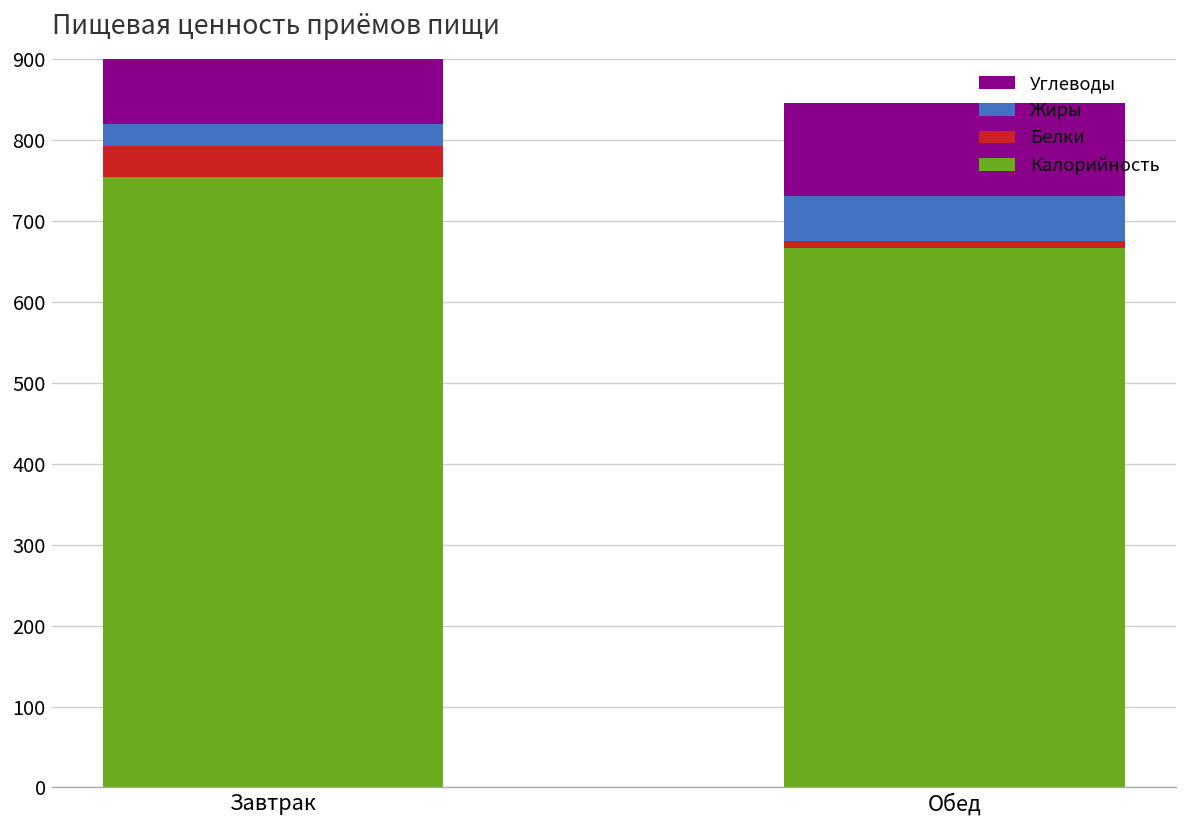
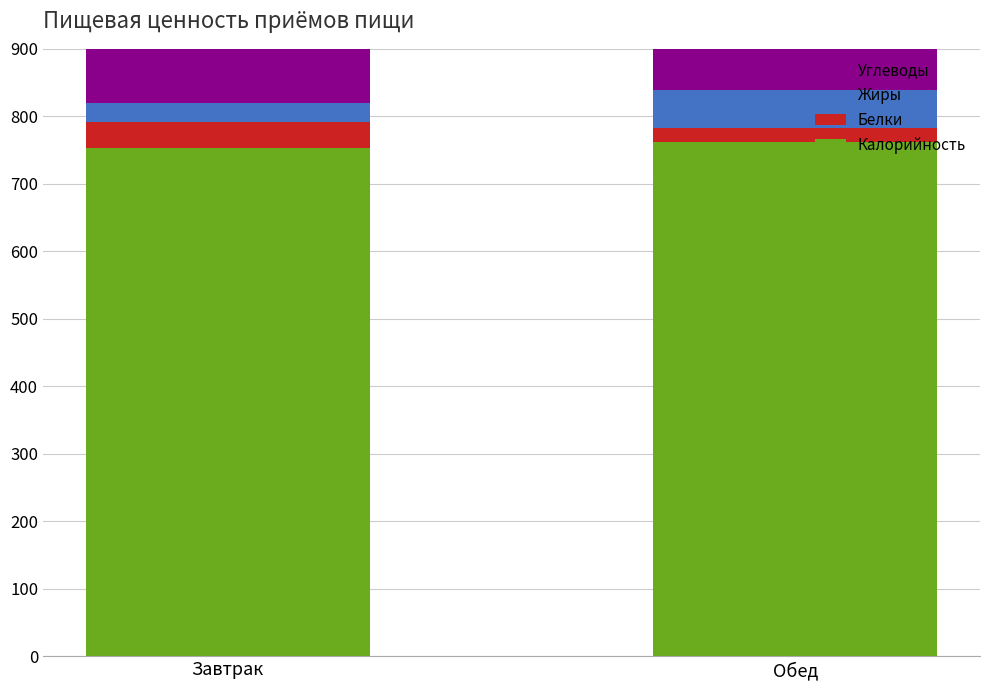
  {
    "Калорийность": {
      "Завтрак": 750,
-     "Обед": 670
+     "Обед": 760
    },
    "Белки": {
      "Завтрак": 40,
-     "Обед": 10
+     "Обед": 20
    },
    "Жиры": {
      "Завтрак": 30,
      "Обед": 60
    }
  }
